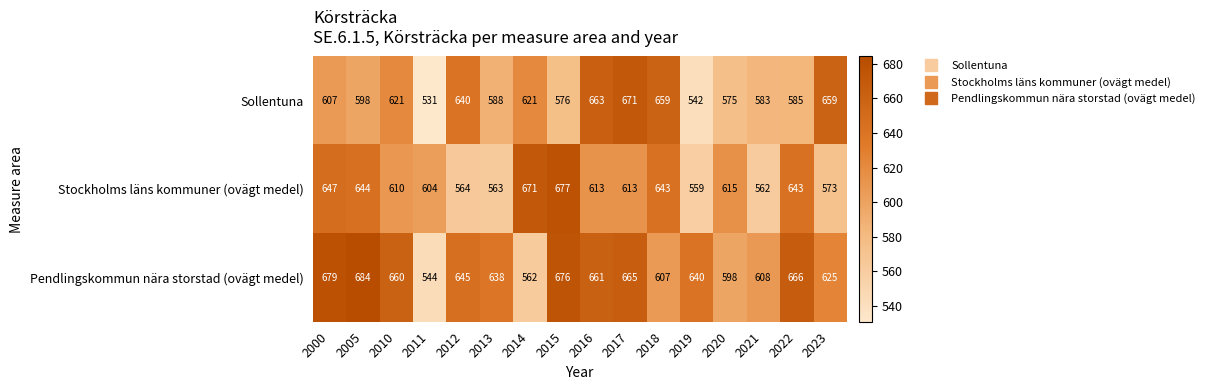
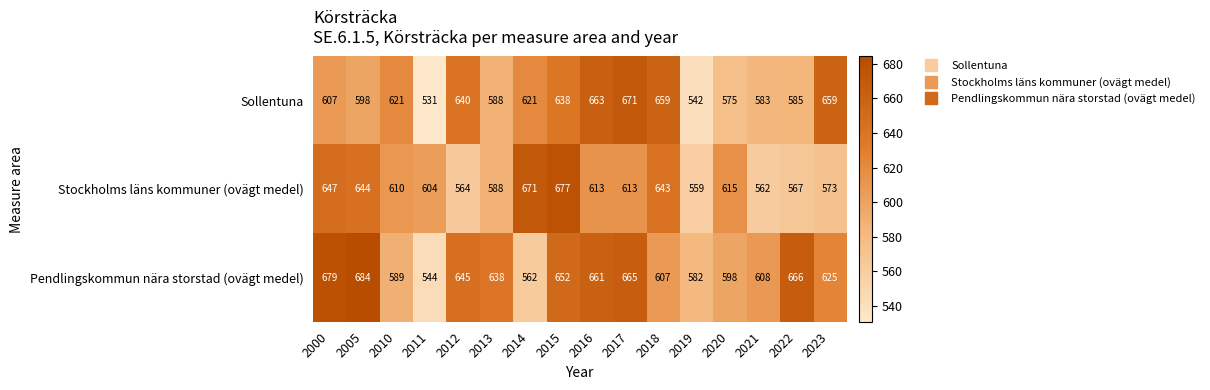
  {
    "Sollentuna": {
      "2000": 607,
      "2005": 598,
      "2010": 621,
      "2011": 531,
      "2012": 640,
      "2013": 588,
      "2014": 621,
-     "2015": 576,
+     "2015": 638,
      "2016": 663,
      "2017": 671,
      "2018": 659,
      "2019": 542,
      "2020": 575,
      "2021": 583,
      "2022": 585,
      "2023": 659
    },
    "Stockholms läns kommuner (ovägt medel)": {
      "2000": 647,
      "2005": 644,
      "2010": 610,
      "2011": 604,
      "2012": 564,
-     "2013": 563,
+     "2013": 588,
      "2014": 671,
      "2015": 677,
      "2016": 613,
      "2017": 613,
      "2018": 643,
      "2019": 559,
      "2020": 615,
      "2021": 562,
-     "2022": 643,
+     "2022": 567,
      "2023": 573
    },
    "Pendlingskommun nära storstad (ovägt medel)": {
      "2000": 679,
      "2005": 684,
-     "2010": 660,
+     "2010": 589,
      "2011": 544,
      "2012": 645,
      "2013": 638,
      "2014": 562,
-     "2015": 676,
+     "2015": 652,
      "2016": 661,
      "2017": 665,
      "2018": 607,
-     "2019": 640,
+     "2019": 582,
      "2020": 598,
      "2021": 608,
      "2022": 666,
      "2023": 625
    }
  }
